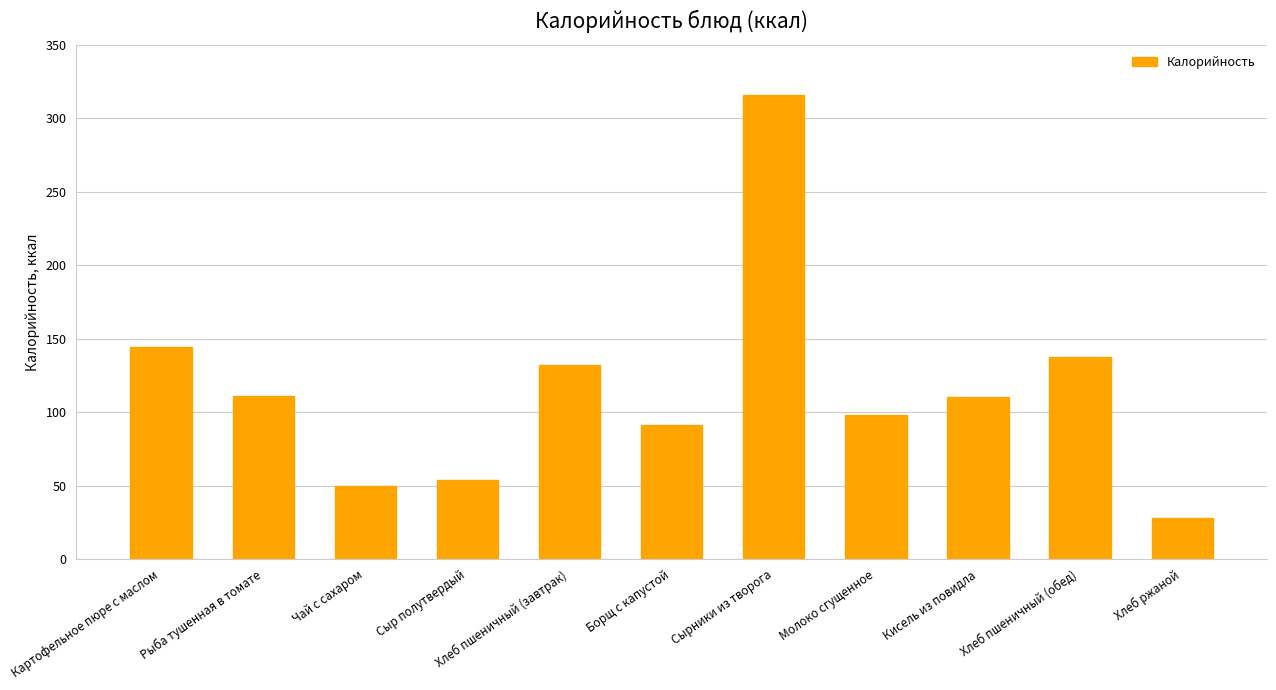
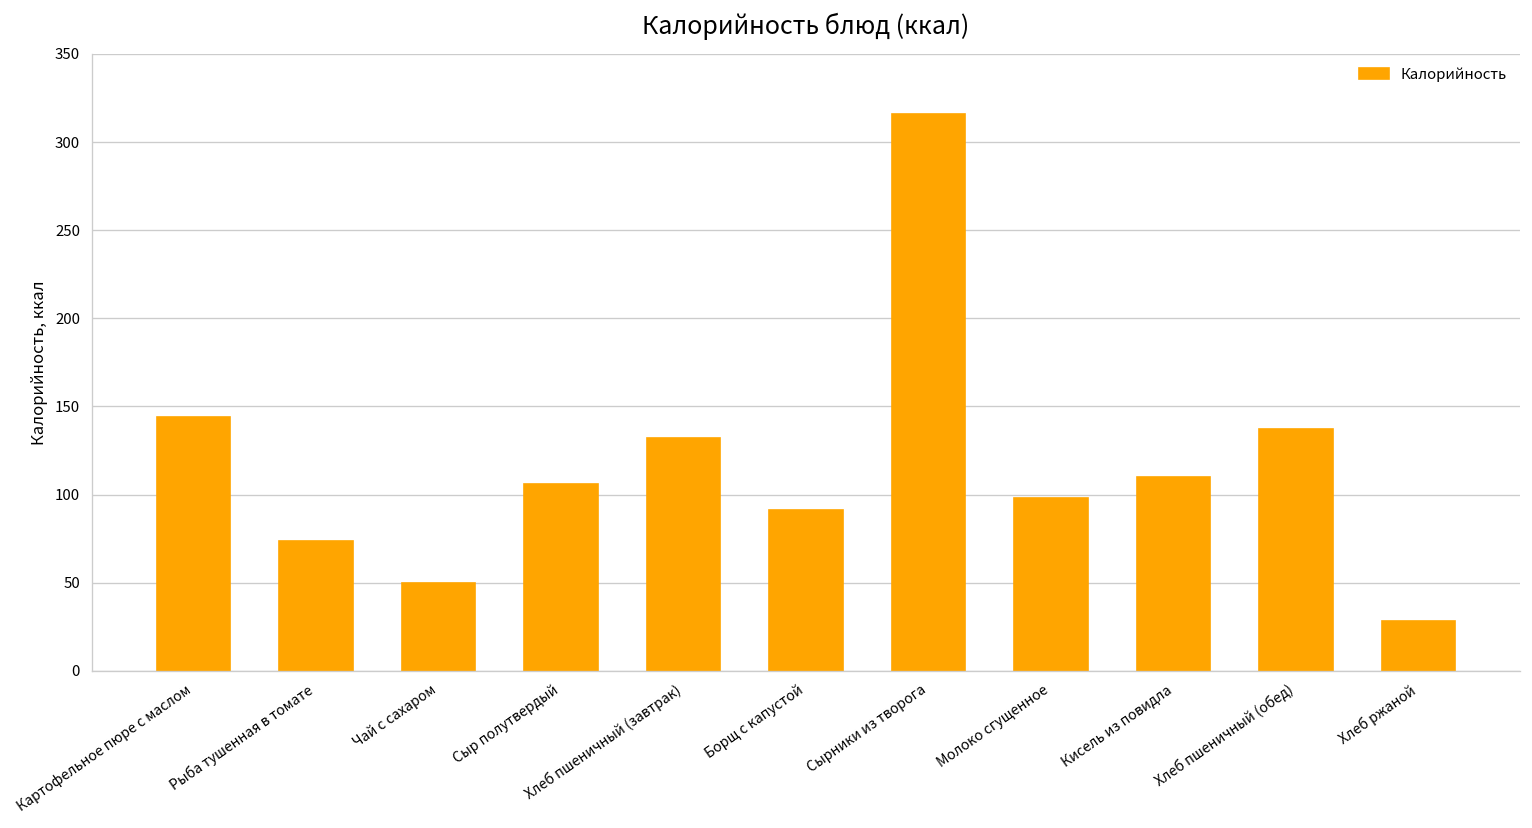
  {
    "Картофельное пюре с маслом": 144,
-   "Рыба тушенная в томате": 111,
+   "Рыба тушенная в томате": 74,
    "Чай с сахаром": 50,
-   "Сыр полутвердый": 54,
+   "Сыр полутвердый": 106,
    "Хлеб пшеничный (завтрак)": 132,
    "Борщ с капустой": 91,
    "Сырники из творога": 316,
    "Молоко сгущенное": 98,
    "Кисель из повидла": 110,
    "Хлеб пшеничный (обед)": 138,
    "Хлеб ржаной": 28
  }
